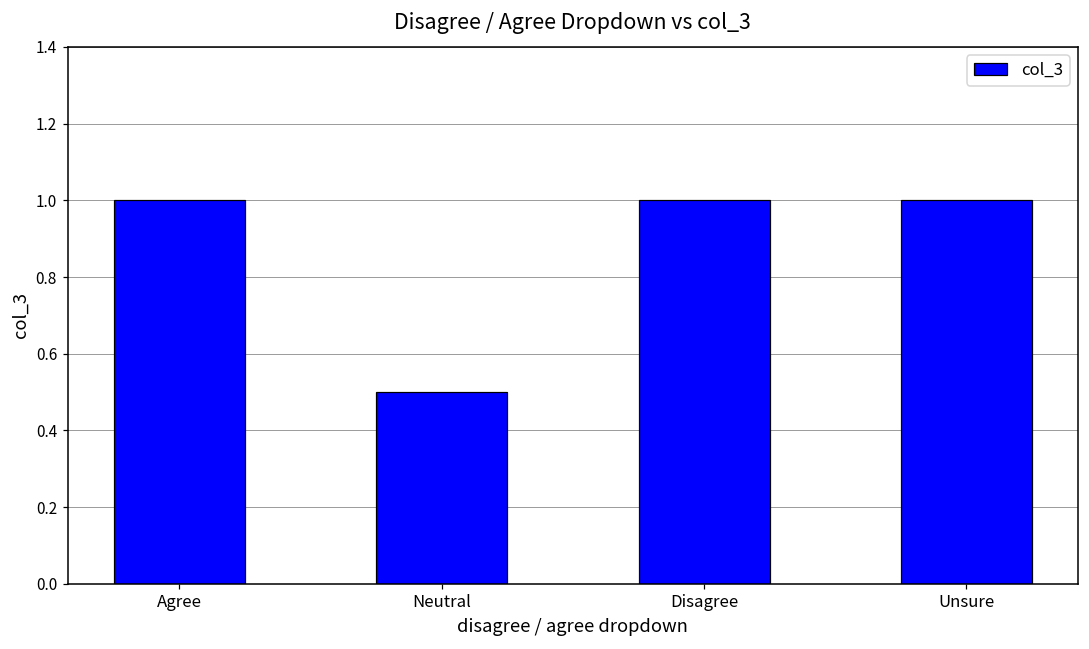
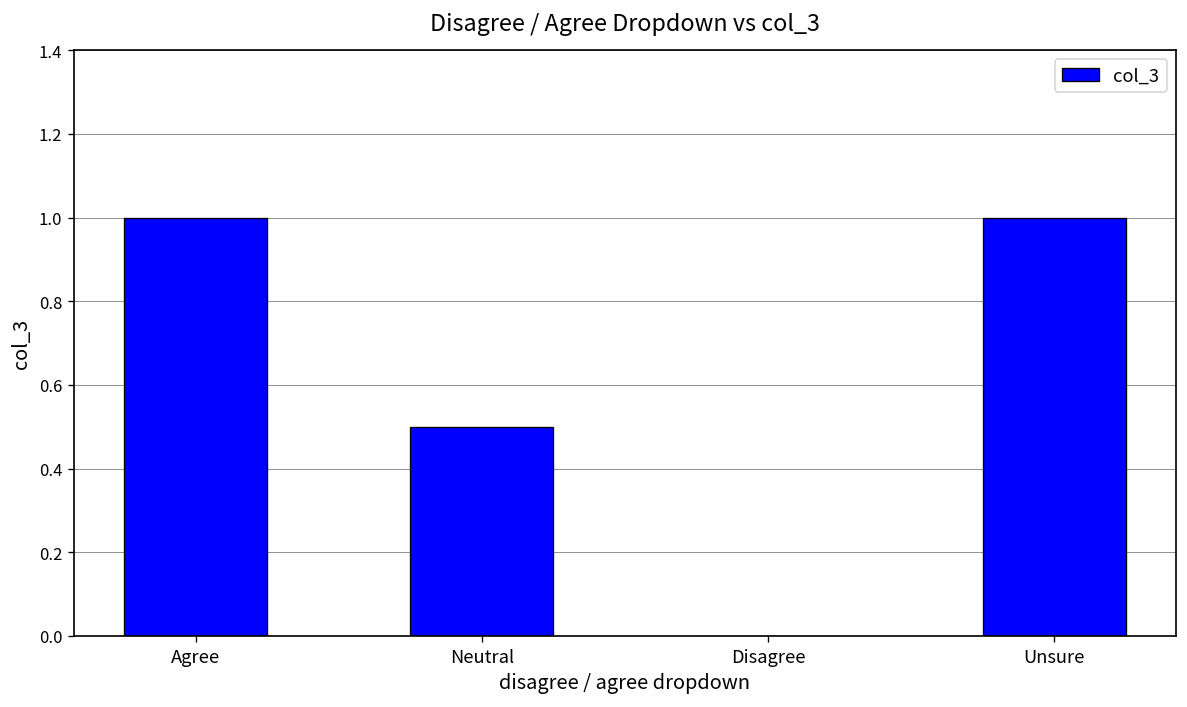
  {
    "Agree": 1,
    "Neutral": 0.50,
-   "Disagree": 1,
+   "Disagree": 0,
    "Unsure": 1
  }
